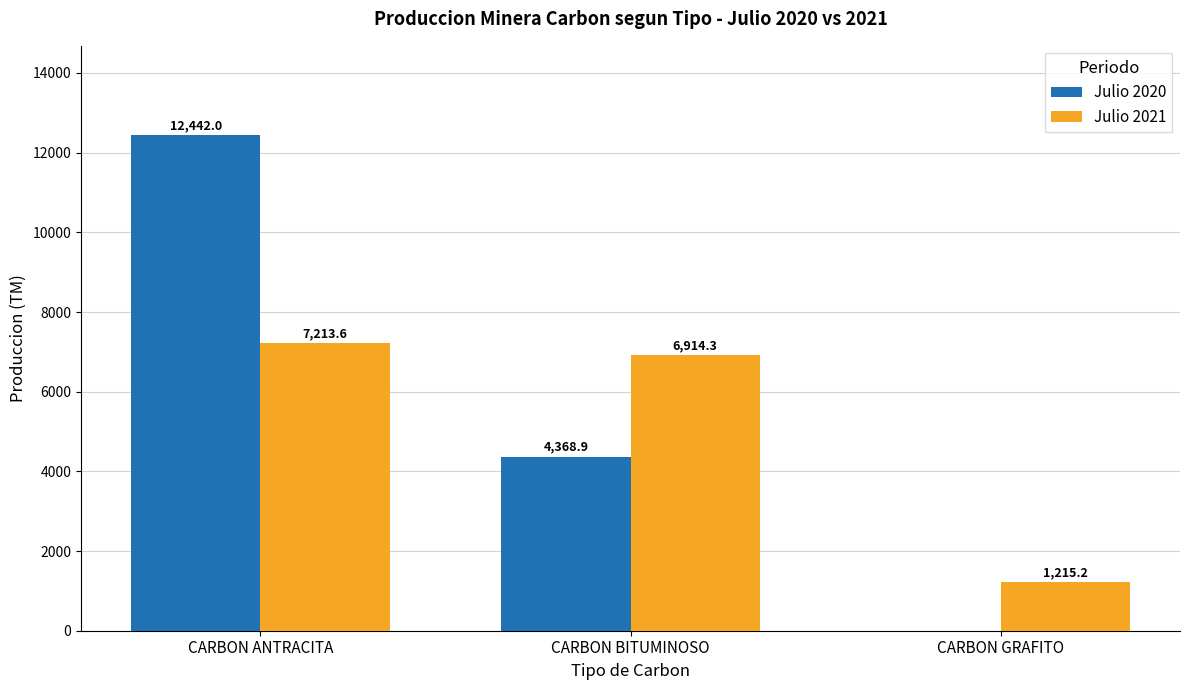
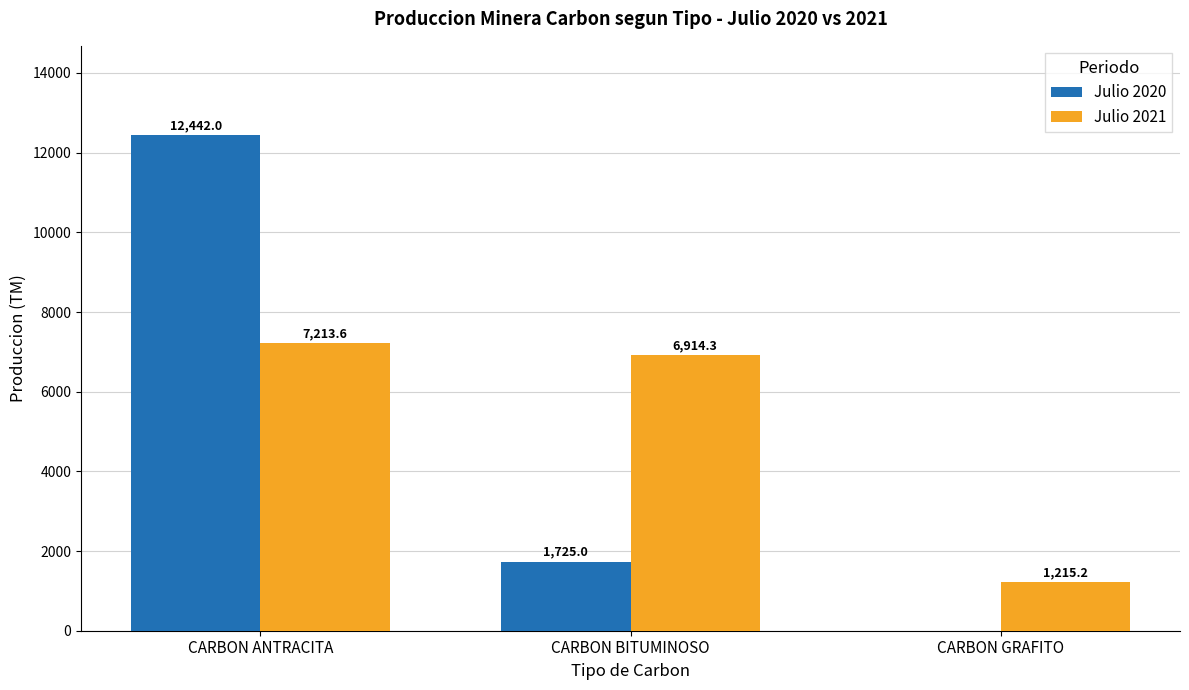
  {
    "Julio 2020": {
      "CARBON ANTRACITA": "12,442.0",
-     "CARBON BITUMINOSO": "4,368.9"
+     "CARBON BITUMINOSO": "1,725.0"
    },
    "Julio 2021": {
      "CARBON ANTRACITA": "7,213.6",
      "CARBON BITUMINOSO": "6,914.3",
      "CARBON GRAFITO": "1,215.2"
    }
  }
